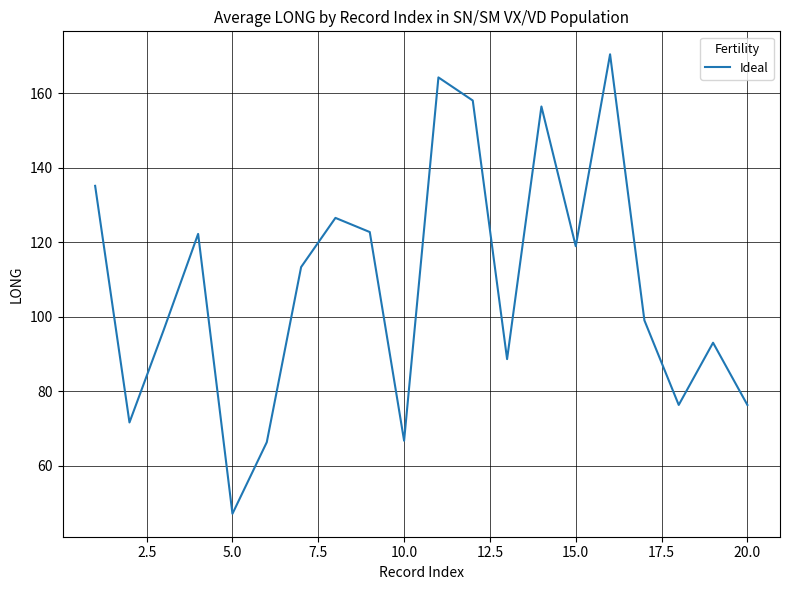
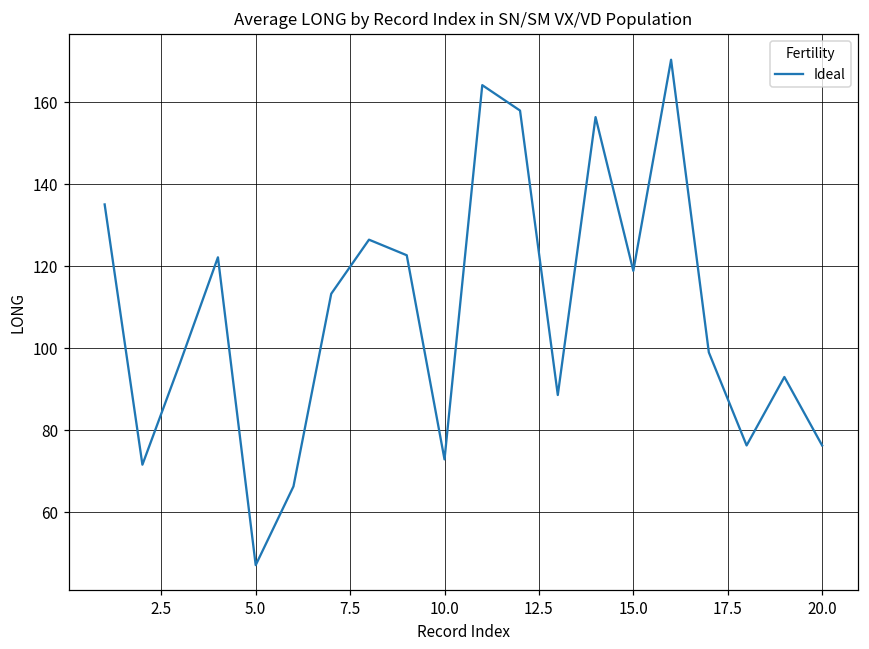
  {
    "5.0": 47,
-   "10.0": 67,
+   "10.0": 73,
    "15.0": 119,
    "20.0": 76
  }
